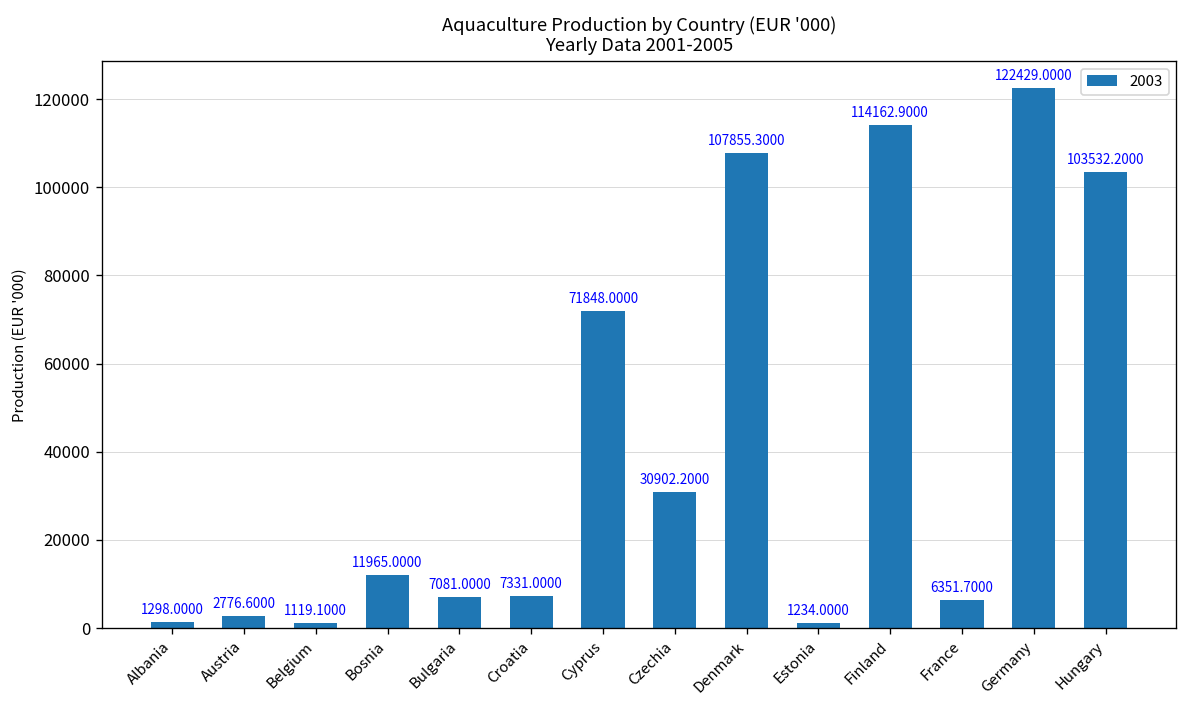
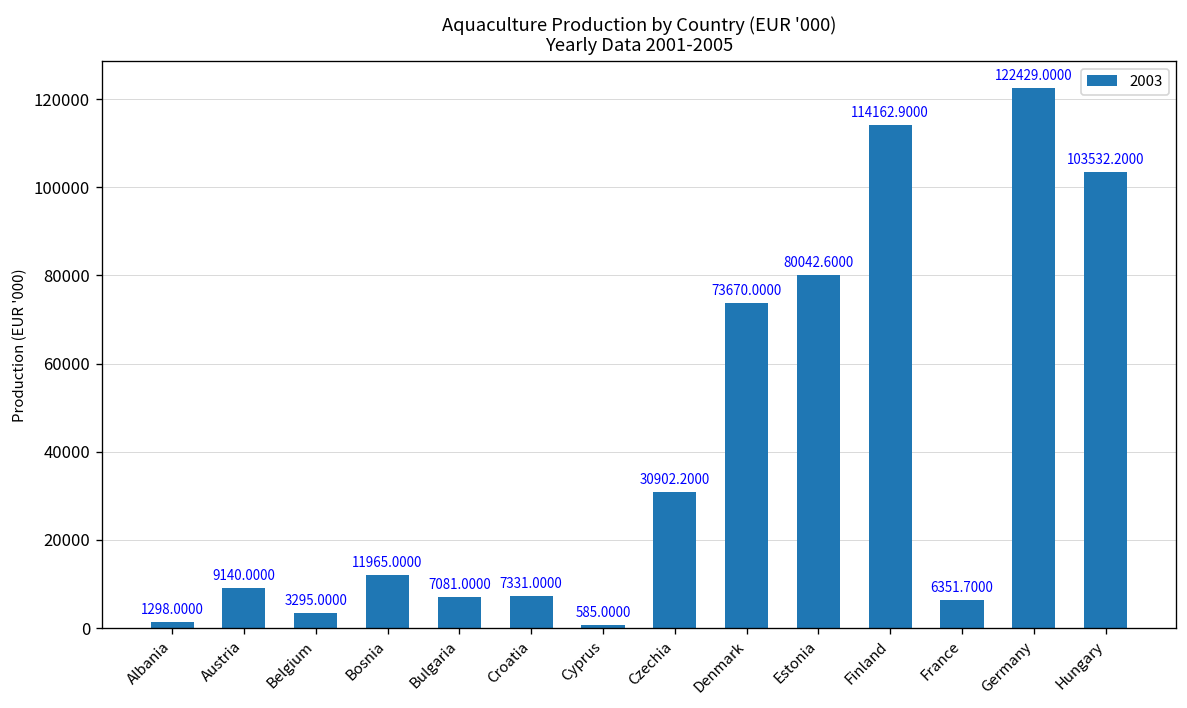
  {
    "Albania": 1298.0000,
-   "Austria": 2776.6000,
-   "Belgium": 1119.1000,
+   "Austria": 9140.0000,
+   "Belgium": 3295.0000,
    "Bosnia": 11965.0000,
    "Bulgaria": 7081.0000,
    "Croatia": 7331.0000,
-   "Cyprus": 71848.0000,
+   "Cyprus": 585.0000,
    "Czechia": 30902.2000,
-   "Denmark": 107855.3000,
-   "Estonia": 1234.0000,
+   "Denmark": 73670.0000,
+   "Estonia": 80042.6000,
    "Finland": 114162.9000,
    "France": 6351.7000,
    "Germany": 122429.0000,
    "Hungary": 103532.2000
  }
